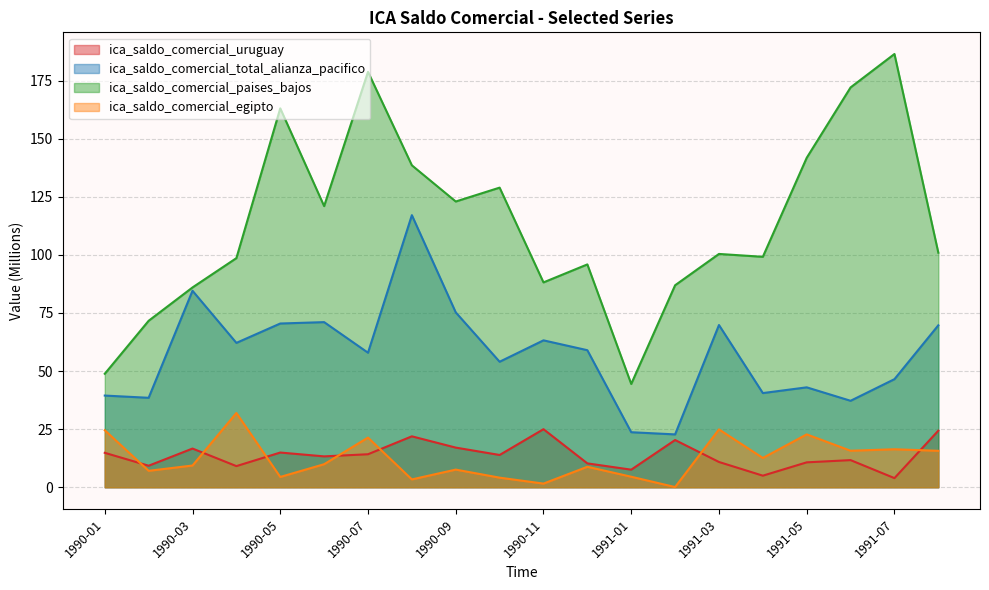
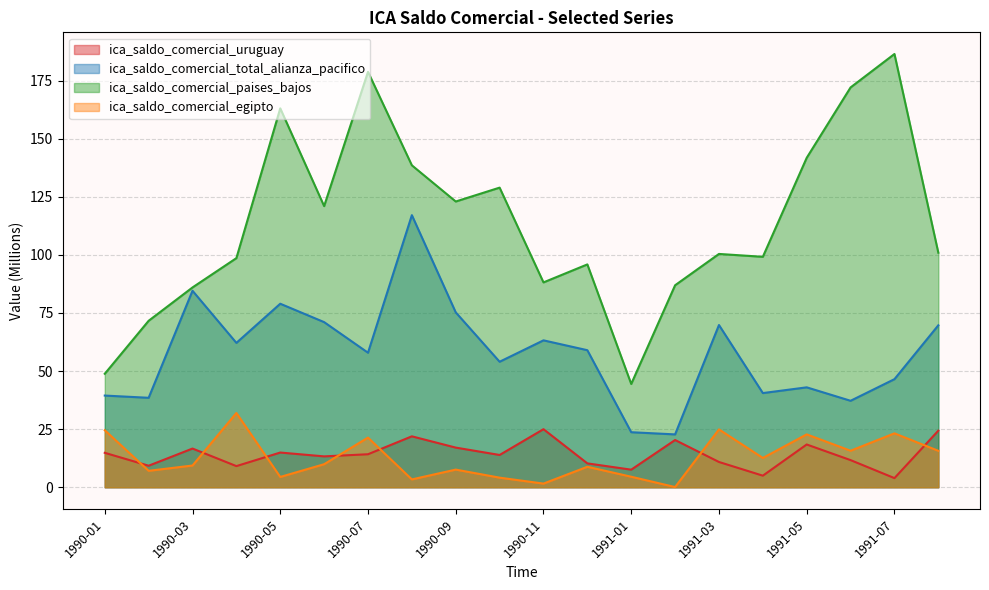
  {
    "ica_saldo_comercial_uruguay": {
      "1990-01": 15,
      "1990-03": 17,
      "1990-05": 15,
      "1990-07": 14,
      "1990-09": 17,
      "1990-11": 25,
      "1991-01": 8,
      "1991-03": 11,
-     "1991-05": 11,
+     "1991-05": 18,
      "1991-07": 4
    },
    "ica_saldo_comercial_total_alianza_pacifico": {
      "1990-01": 39,
      "1990-03": 85,
-     "1990-05": 70,
+     "1990-05": 79,
      "1990-07": 58,
      "1990-09": 75,
      "1990-11": 63,
      "1991-01": 24,
      "1991-03": 70,
      "1991-05": 43,
      "1991-07": 47
    },
    "ica_saldo_comercial_paises_bajos": {
      "1990-01": 49,
      "1990-03": 86,
      "1990-09": 123,
      "1990-11": 88,
      "1991-01": 44,
      "1991-03": 100,
      "1991-05": 142,
      "1991-07": 186
    },
    "ica_saldo_comercial_egipto": {
      "1990-01": 25,
      "1990-03": 9,
      "1990-05": 4,
      "1990-07": 21,
      "1990-09": 8,
      "1990-11": 2,
      "1991-01": 5,
      "1991-03": 25,
      "1991-05": 23,
-     "1991-07": 16
+     "1991-07": 23
    }
  }
